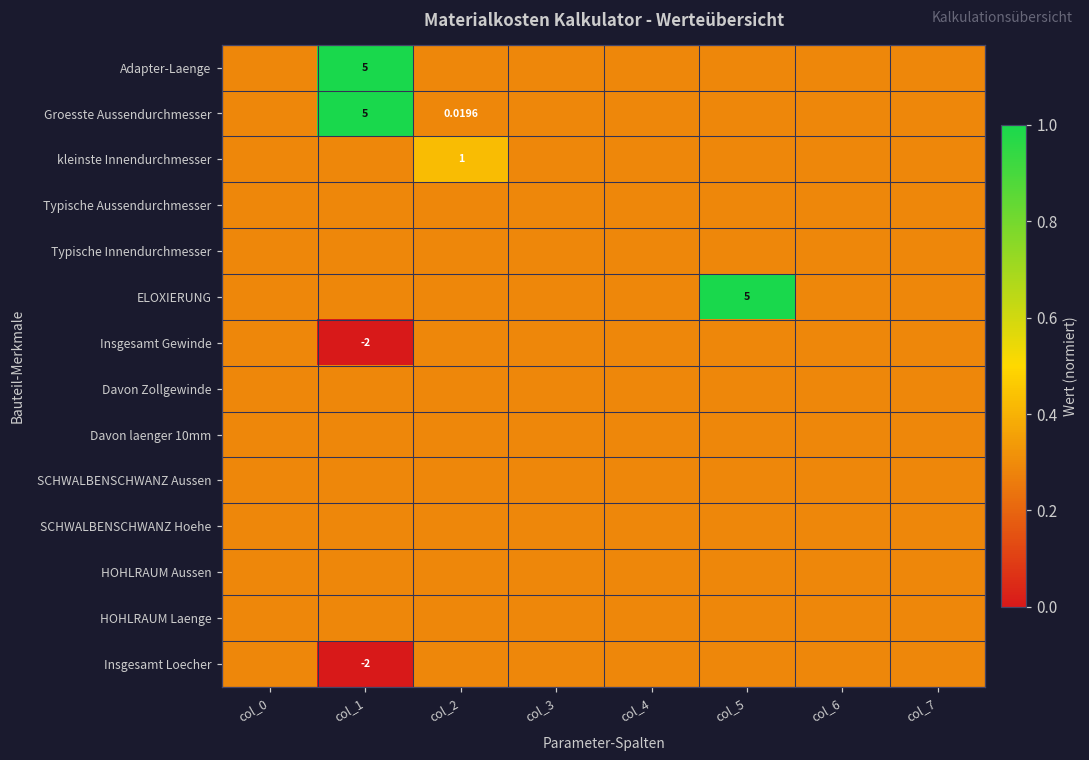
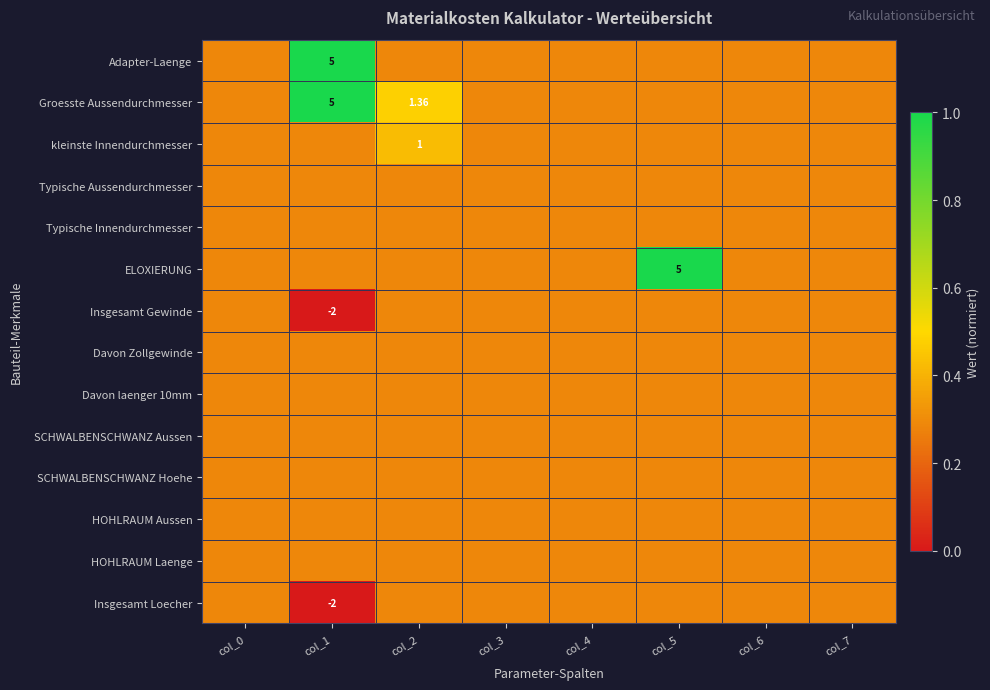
  {
    "Adapter-Laenge": {
      "col_1": 5
    },
    "Groesste Aussendurchmesser": {
      "col_1": 5,
-     "col_2": 0.0196
+     "col_2": 1.36
    },
    "kleinste Innendurchmesser": {
      "col_2": 1
    },
    "ELOXIERUNG": {
      "col_5": 5
    },
    "Insgesamt Gewinde": {
      "col_1": -2
    },
    "Insgesamt Loecher": {
      "col_1": -2
    }
  }
